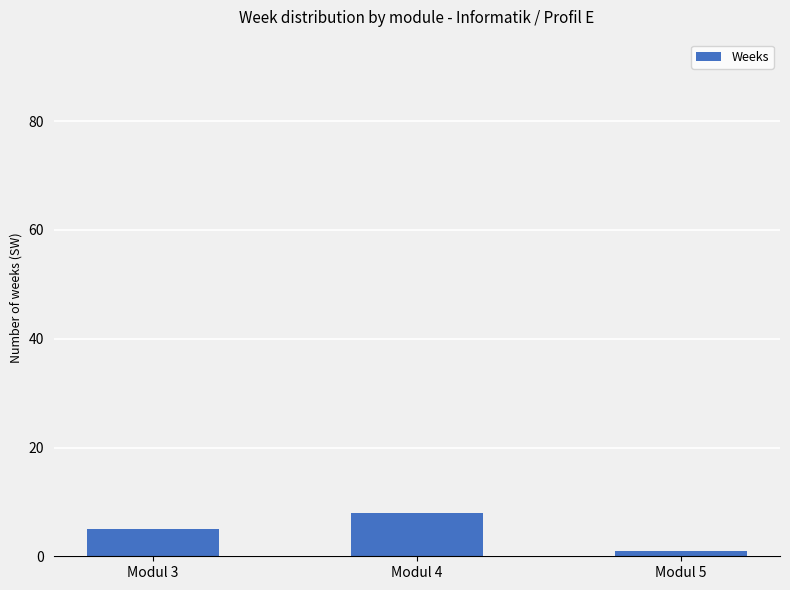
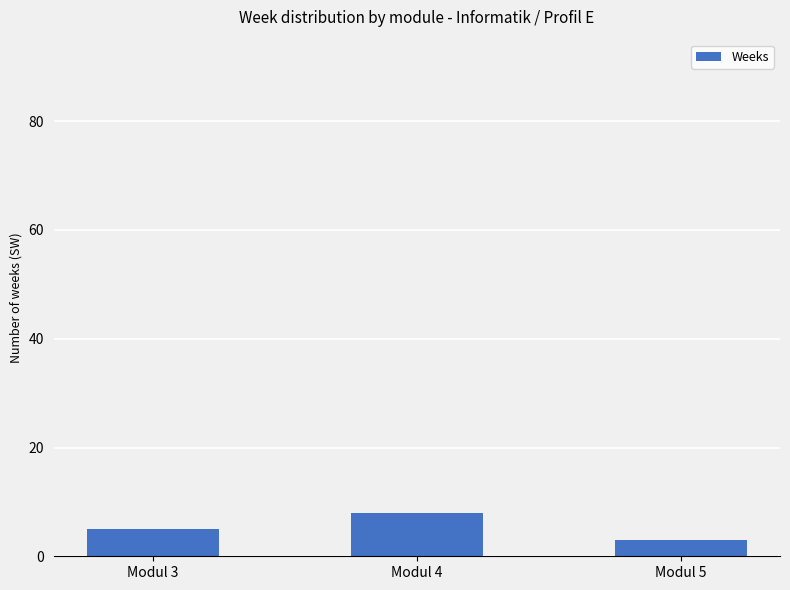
  {
    "Modul 3": 5,
    "Modul 4": 8,
-   "Modul 5": 1
+   "Modul 5": 3
  }
